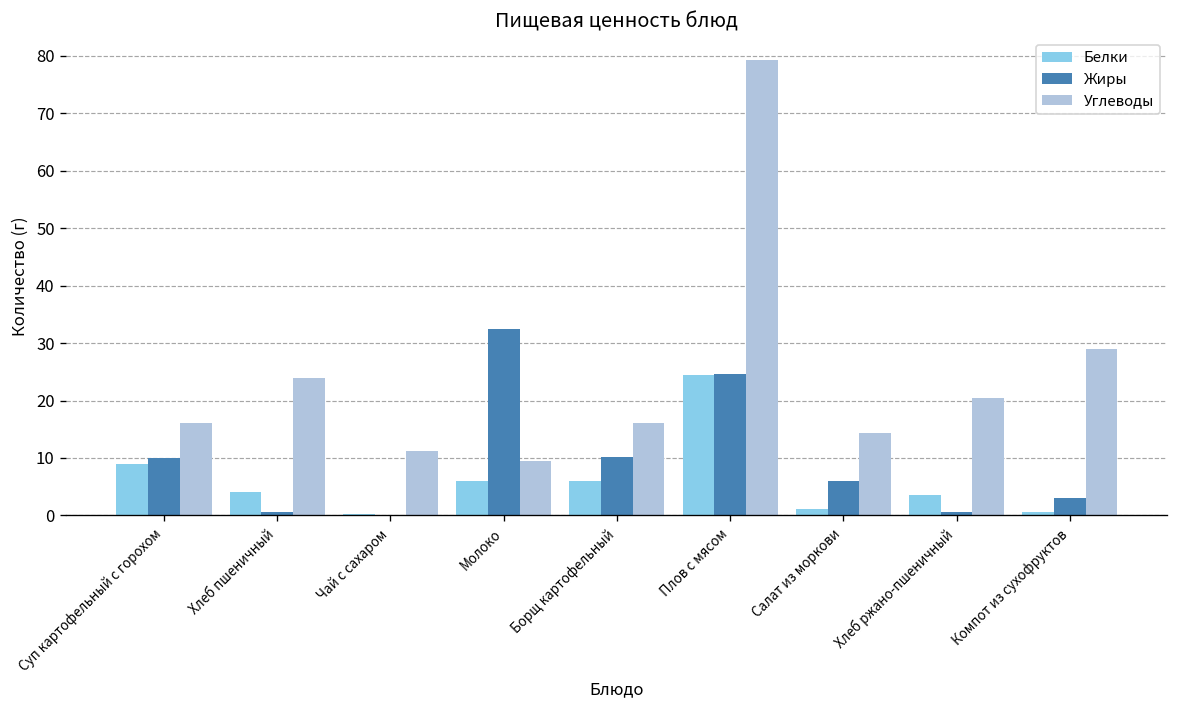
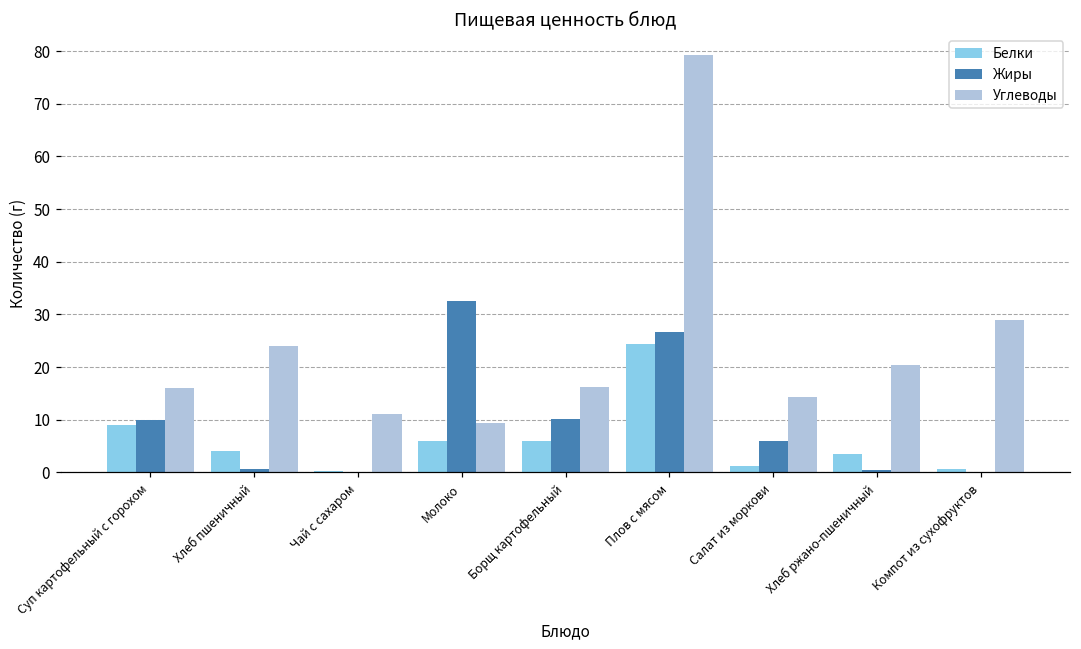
  {
    "Жиры": {
      "Суп картофельный с горохом": 10,
      "Хлеб пшеничный": 1,
      "Чай с сахаром": 0,
      "Молоко": 33,
      "Борщ картофельный": 10,
-     "Плов с мясом": 25,
+     "Плов с мясом": 27,
      "Салат из моркови": 6,
      "Хлеб ржано-пшеничный": 1,
-     "Компот из сухофруктов": 3
+     "Компот из сухофруктов": 0
    }
  }
